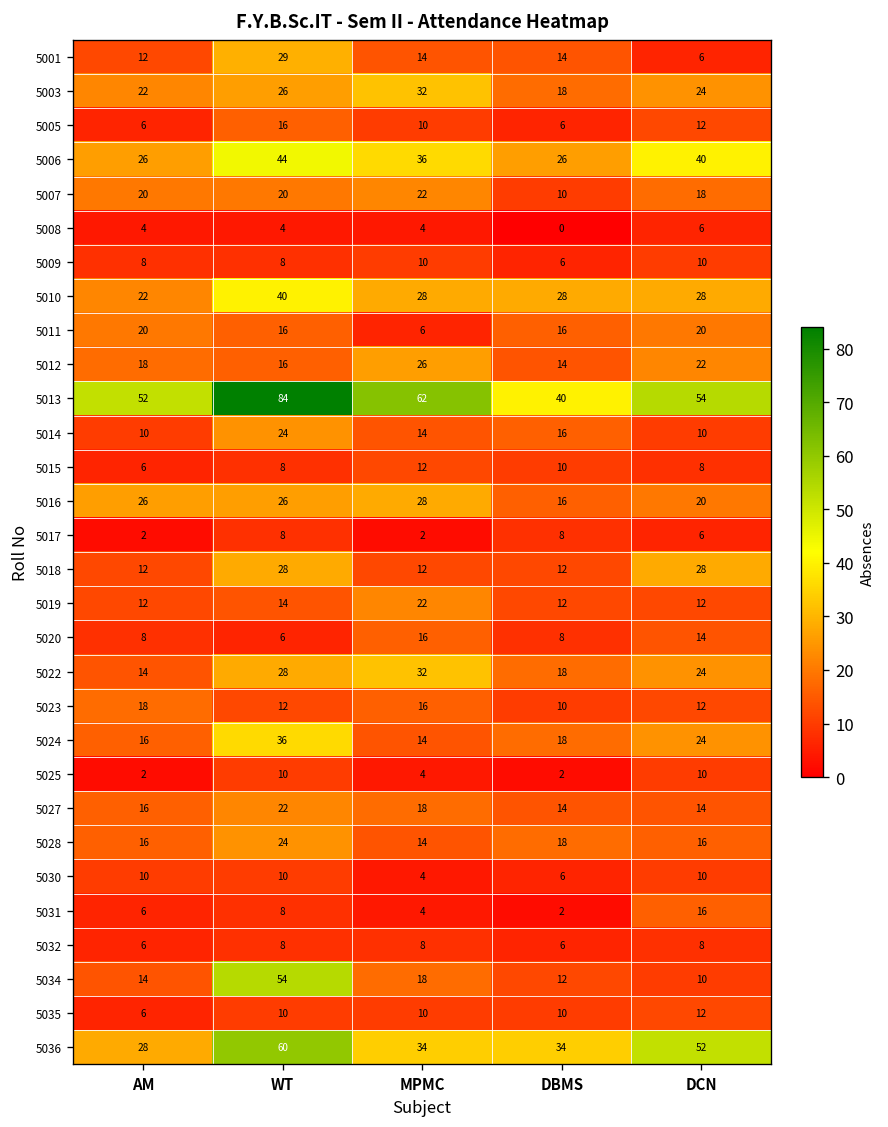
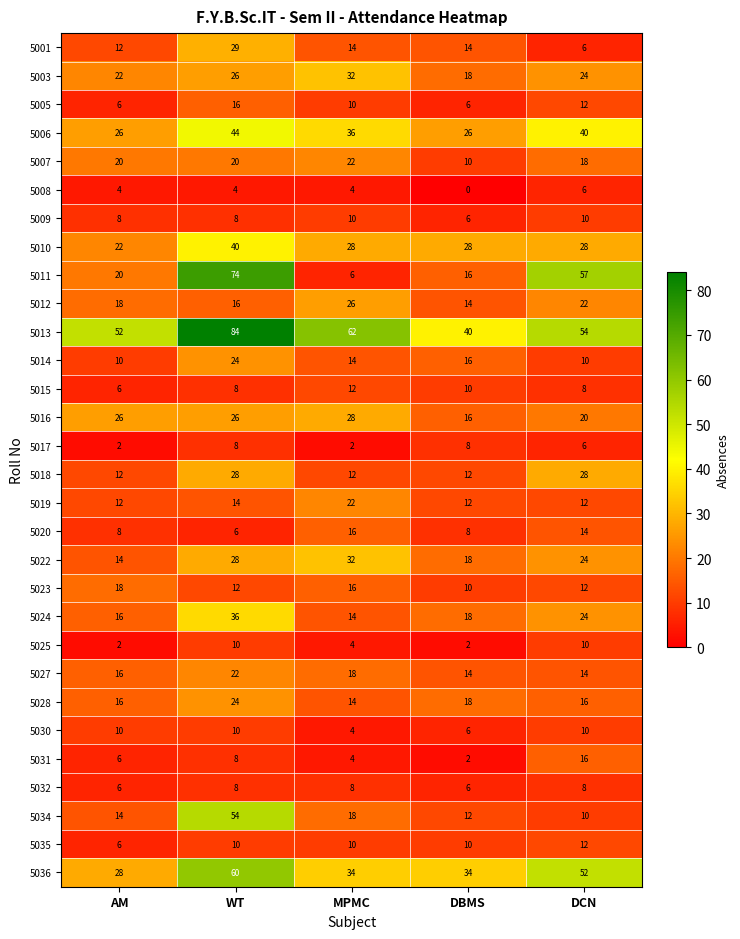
  {
    "5001": {
      "AM": 12,
      "WT": 29,
      "MPMC": 14,
      "DBMS": 14,
      "DCN": 6
    },
    "5003": {
      "AM": 22,
      "WT": 26,
      "MPMC": 32,
      "DBMS": 18,
      "DCN": 24
    },
    "5005": {
      "AM": 6,
      "WT": 16,
      "MPMC": 10,
      "DBMS": 6,
      "DCN": 12
    },
    "5006": {
      "AM": 26,
      "WT": 44,
      "MPMC": 36,
      "DBMS": 26,
      "DCN": 40
    },
    "5007": {
      "AM": 20,
      "WT": 20,
      "MPMC": 22,
      "DBMS": 10,
      "DCN": 18
    },
    "5008": {
      "AM": 4,
      "WT": 4,
      "MPMC": 4,
      "DBMS": 0,
      "DCN": 6
    },
    "5009": {
      "AM": 8,
      "WT": 8,
      "MPMC": 10,
      "DBMS": 6,
      "DCN": 10
    },
    "5010": {
      "AM": 22,
      "WT": 40,
      "MPMC": 28,
      "DBMS": 28,
      "DCN": 28
    },
    "5011": {
      "AM": 20,
-     "WT": 16,
+     "WT": 74,
      "MPMC": 6,
      "DBMS": 16,
-     "DCN": 20
+     "DCN": 57
    },
    "5012": {
      "AM": 18,
      "WT": 16,
      "MPMC": 26,
      "DBMS": 14,
      "DCN": 22
    },
    "5013": {
      "AM": 52,
      "WT": 84,
      "MPMC": 62,
      "DBMS": 40,
      "DCN": 54
    },
    "5014": {
      "AM": 10,
      "WT": 24,
      "MPMC": 14,
      "DBMS": 16,
      "DCN": 10
    },
    "5015": {
      "AM": 6,
      "WT": 8,
      "MPMC": 12,
      "DBMS": 10,
      "DCN": 8
    },
    "5016": {
      "AM": 26,
      "WT": 26,
      "MPMC": 28,
      "DBMS": 16,
      "DCN": 20
    },
    "5017": {
      "AM": 2,
      "WT": 8,
      "MPMC": 2,
      "DBMS": 8,
      "DCN": 6
    },
    "5018": {
      "AM": 12,
      "WT": 28,
      "MPMC": 12,
      "DBMS": 12,
      "DCN": 28
    },
    "5019": {
      "AM": 12,
      "WT": 14,
      "MPMC": 22,
      "DBMS": 12,
      "DCN": 12
    },
    "5020": {
      "AM": 8,
      "WT": 6,
      "MPMC": 16,
      "DBMS": 8,
      "DCN": 14
    },
    "5022": {
      "AM": 14,
      "WT": 28,
      "MPMC": 32,
      "DBMS": 18,
      "DCN": 24
    },
    "5023": {
      "AM": 18,
      "WT": 12,
      "MPMC": 16,
      "DBMS": 10,
      "DCN": 12
    },
    "5024": {
      "AM": 16,
      "WT": 36,
      "MPMC": 14,
      "DBMS": 18,
      "DCN": 24
    },
    "5025": {
      "AM": 2,
      "WT": 10,
      "MPMC": 4,
      "DBMS": 2,
      "DCN": 10
    },
    "5027": {
      "AM": 16,
      "WT": 22,
      "MPMC": 18,
      "DBMS": 14,
      "DCN": 14
    },
    "5028": {
      "AM": 16,
      "WT": 24,
      "MPMC": 14,
      "DBMS": 18,
      "DCN": 16
    },
    "5030": {
      "AM": 10,
      "WT": 10,
      "MPMC": 4,
      "DBMS": 6,
      "DCN": 10
    },
    "5031": {
      "AM": 6,
      "WT": 8,
      "MPMC": 4,
      "DBMS": 2,
      "DCN": 16
    },
    "5032": {
      "AM": 6,
      "WT": 8,
      "MPMC": 8,
      "DBMS": 6,
      "DCN": 8
    },
    "5034": {
      "AM": 14,
      "WT": 54,
      "MPMC": 18,
      "DBMS": 12,
      "DCN": 10
    },
    "5035": {
      "AM": 6,
      "WT": 10,
      "MPMC": 10,
      "DBMS": 10,
      "DCN": 12
    },
    "5036": {
      "AM": 28,
      "WT": 60,
      "MPMC": 34,
      "DBMS": 34,
      "DCN": 52
    }
  }
